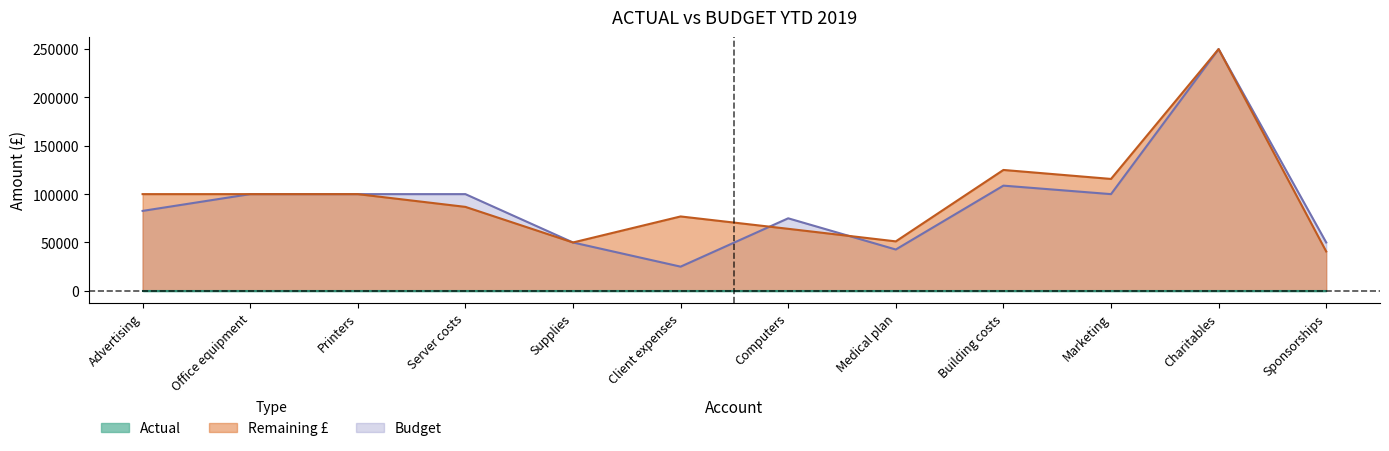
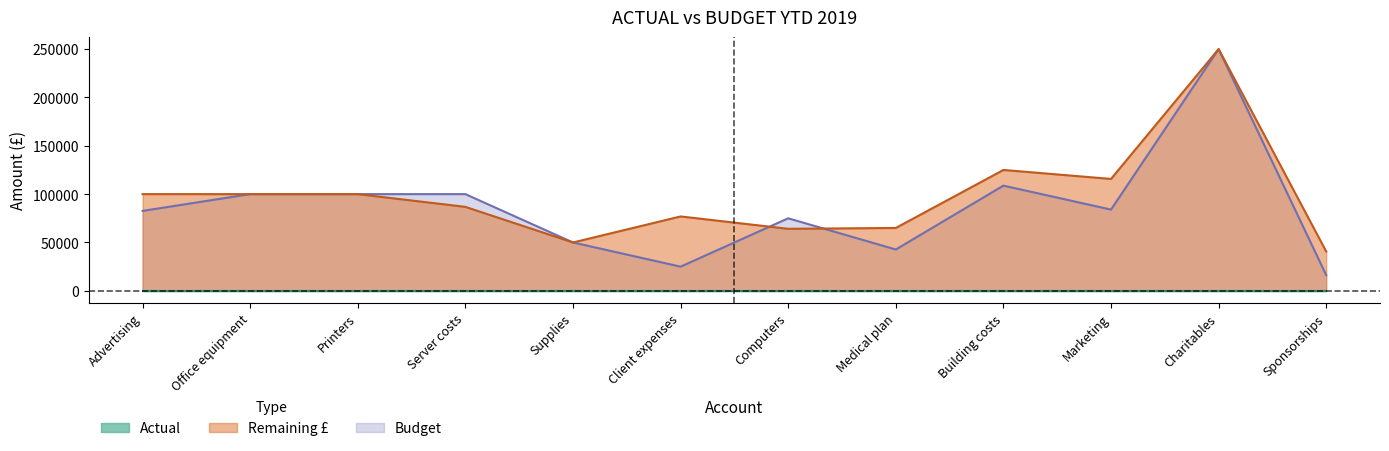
  {
    "Budget": {
      "Advertising": 80000,
      "Server costs": 100000,
      "Client expenses": 30000,
      "Computers": 80000,
      "Medical plan": 40000,
      "Building costs": 110000,
-     "Marketing": 100000,
-     "Sponsorships": 50000
+     "Marketing": 80000,
+     "Sponsorships": 20000
    },
    "Remaining £": {
      "Advertising": 100000,
      "Server costs": 90000,
      "Client expenses": 80000,
      "Computers": 60000,
-     "Medical plan": 50000,
+     "Medical plan": 70000,
      "Building costs": 130000,
      "Marketing": 120000,
      "Sponsorships": 40000
    },
    "Actual": {
      "Advertising": 0,
      "Office equipment": 0,
      "Printers": 0,
      "Server costs": 0,
      "Supplies": 0,
      "Client expenses": 0,
      "Computers": 0,
      "Medical plan": 0,
      "Building costs": 0,
      "Marketing": 0,
      "Charitables": 0,
      "Sponsorships": 0
    }
  }
